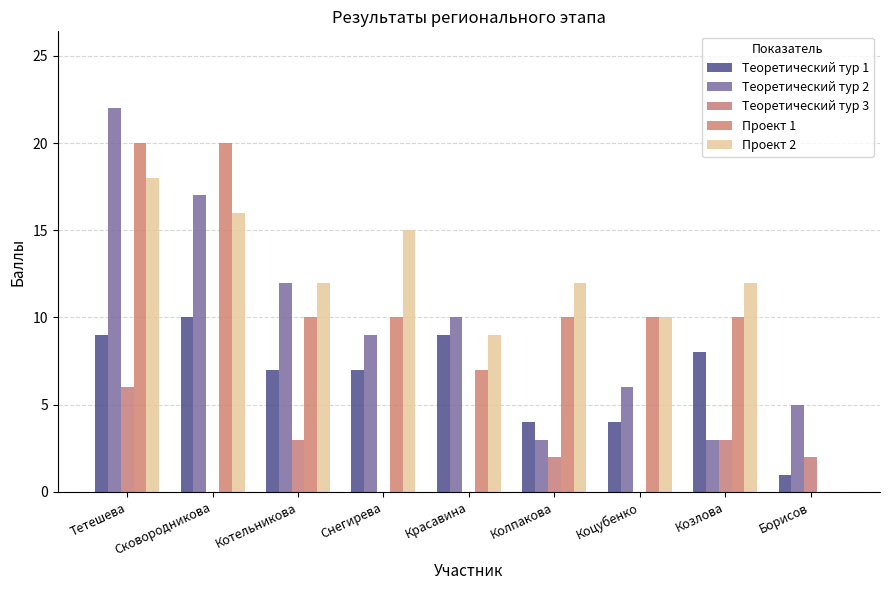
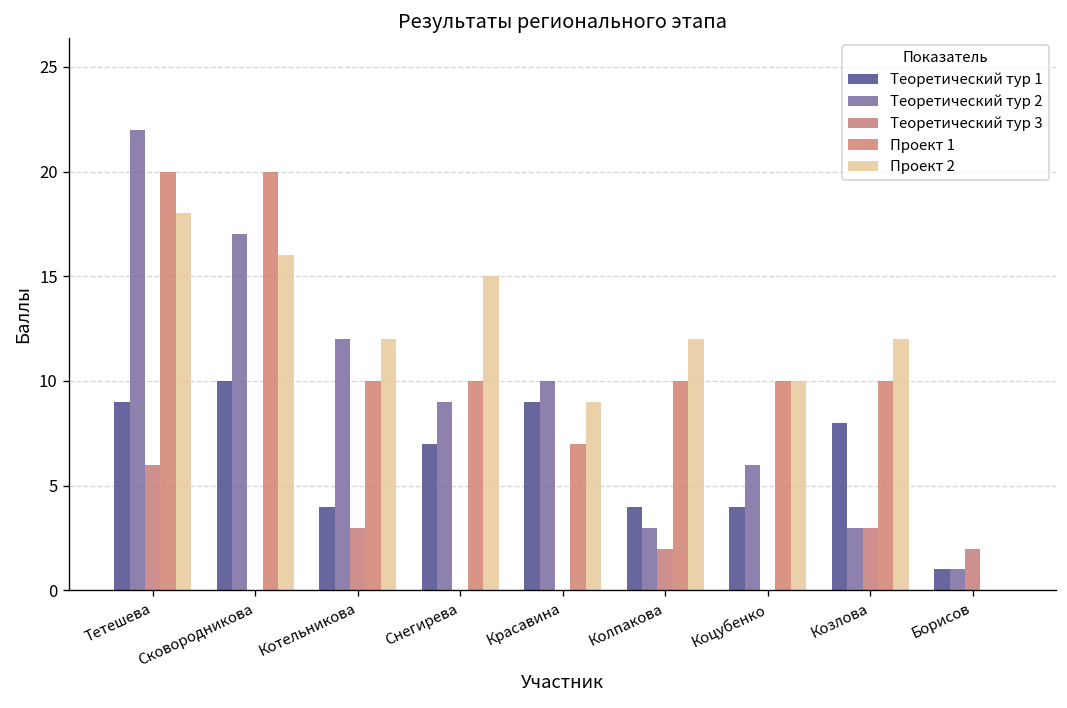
  {
    "Теоретический тур 1": {
      "Тетешева": 9,
      "Сковородникова": 10,
-     "Котельникова": 7,
+     "Котельникова": 4,
      "Снегирева": 7,
      "Красавина": 9,
      "Колпакова": 4,
      "Коцубенко": 4,
      "Козлова": 8,
      "Борисов": 1
    },
    "Теоретический тур 2": {
      "Тетешева": 22,
      "Сковородникова": 17,
      "Котельникова": 12,
      "Снегирева": 9,
      "Красавина": 10,
      "Колпакова": 3,
      "Коцубенко": 6,
      "Козлова": 3,
-     "Борисов": 5
+     "Борисов": 1
    },
    "Проект 2": {
      "Тетешева": 18,
      "Сковородникова": 16,
      "Котельникова": 12,
      "Снегирева": 15,
      "Красавина": 9,
      "Колпакова": 12,
      "Коцубенко": 10,
      "Козлова": 12,
      "Борисов": 0
    }
  }
